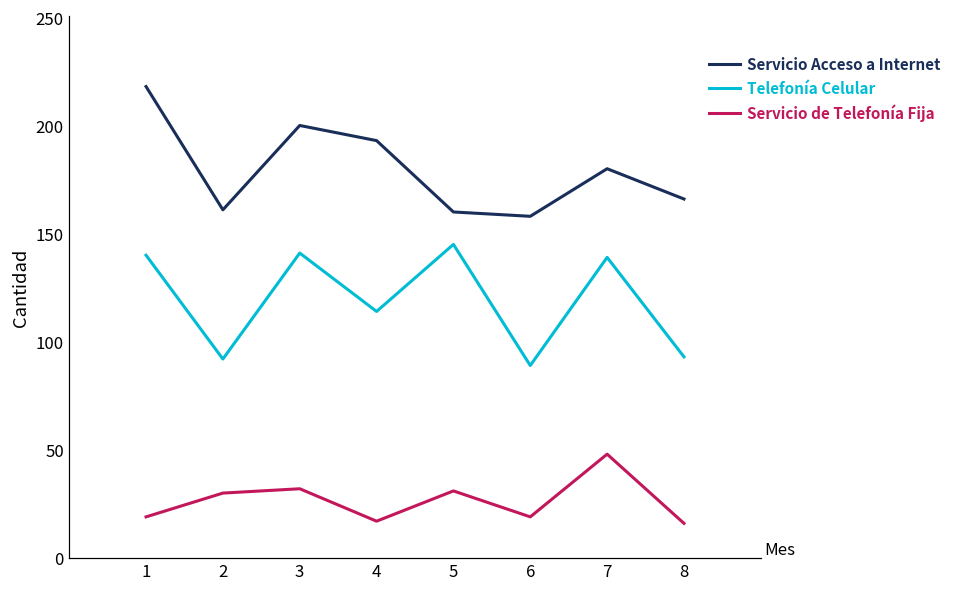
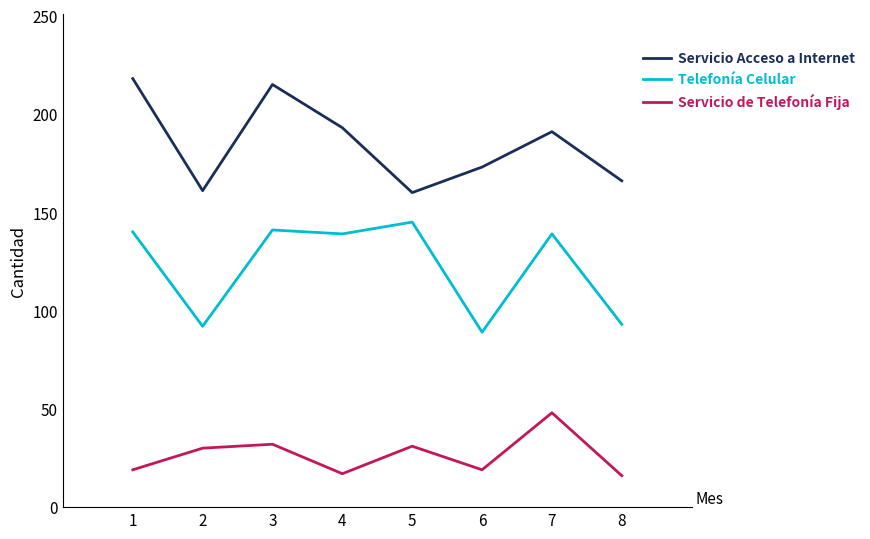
  {
    "Servicio Acceso a Internet": {
      "1": 218,
      "2": 161,
-     "3": 200,
+     "3": 215,
      "4": 193,
      "5": 160,
-     "6": 158,
-     "7": 180,
+     "6": 173,
+     "7": 191,
      "8": 166
    },
    "Telefonía Celular": {
      "1": 140,
      "2": 92,
      "3": 141,
-     "4": 114,
+     "4": 139,
      "5": 145,
      "6": 89,
      "7": 139,
      "8": 93
    },
    "Servicio de Telefonía Fija": {
      "1": 19,
      "2": 30,
      "3": 32,
      "4": 17,
      "5": 31,
      "6": 19,
      "7": 48,
      "8": 16
    }
  }
